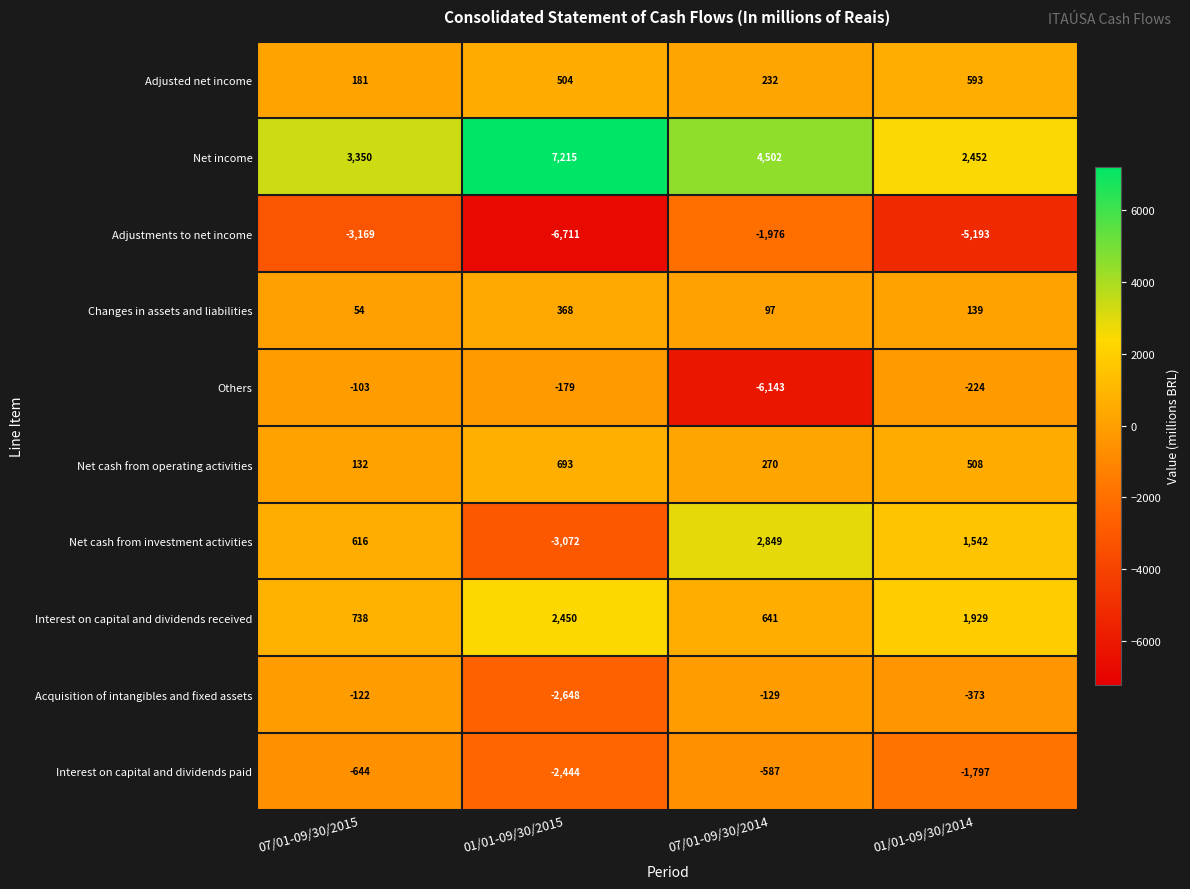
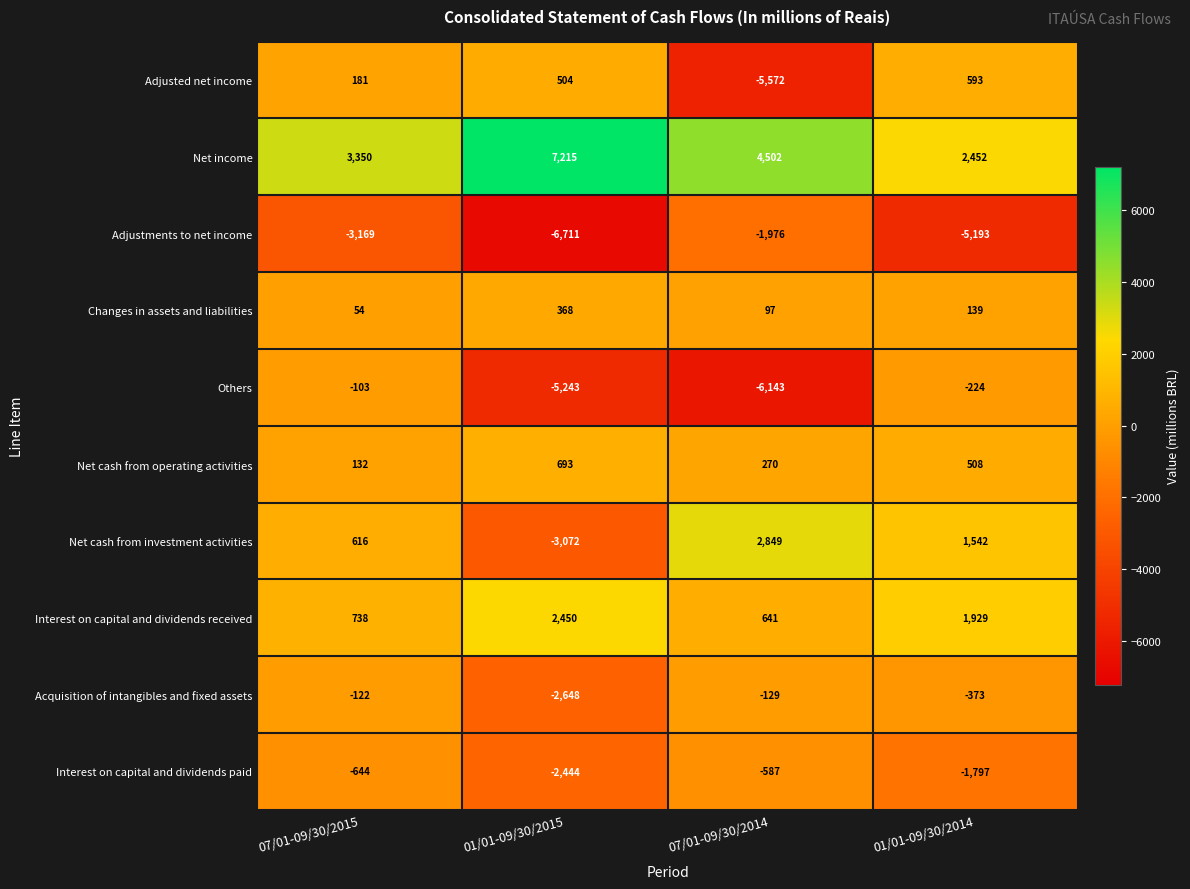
  {
    "Adjusted net income": {
      "07/01-09/30/2015": "181",
      "01/01-09/30/2015": "504",
-     "07/01-09/30/2014": "232",
+     "07/01-09/30/2014": "-5,572",
      "01/01-09/30/2014": "593"
    },
    "Net income": {
      "07/01-09/30/2015": "3,350",
      "01/01-09/30/2015": "7,215",
      "07/01-09/30/2014": "4,502",
      "01/01-09/30/2014": "2,452"
    },
    "Adjustments to net income": {
      "07/01-09/30/2015": "-3,169",
      "01/01-09/30/2015": "-6,711",
      "07/01-09/30/2014": "-1,976",
      "01/01-09/30/2014": "-5,193"
    },
    "Changes in assets and liabilities": {
      "07/01-09/30/2015": "54",
      "01/01-09/30/2015": "368",
      "07/01-09/30/2014": "97",
      "01/01-09/30/2014": "139"
    },
    "Others": {
      "07/01-09/30/2015": "-103",
-     "01/01-09/30/2015": "-179",
+     "01/01-09/30/2015": "-5,243",
      "07/01-09/30/2014": "-6,143",
      "01/01-09/30/2014": "-224"
    },
    "Net cash from operating activities": {
      "07/01-09/30/2015": "132",
      "01/01-09/30/2015": "693",
      "07/01-09/30/2014": "270",
      "01/01-09/30/2014": "508"
    },
    "Net cash from investment activities": {
      "07/01-09/30/2015": "616",
      "01/01-09/30/2015": "-3,072",
      "07/01-09/30/2014": "2,849",
      "01/01-09/30/2014": "1,542"
    },
    "Interest on capital and dividends received": {
      "07/01-09/30/2015": "738",
      "01/01-09/30/2015": "2,450",
      "07/01-09/30/2014": "641",
      "01/01-09/30/2014": "1,929"
    },
    "Acquisition of intangibles and fixed assets": {
      "07/01-09/30/2015": "-122",
      "01/01-09/30/2015": "-2,648",
      "07/01-09/30/2014": "-129",
      "01/01-09/30/2014": "-373"
    },
    "Interest on capital and dividends paid": {
      "07/01-09/30/2015": "-644",
      "01/01-09/30/2015": "-2,444",
      "07/01-09/30/2014": "-587",
      "01/01-09/30/2014": "-1,797"
    }
  }
